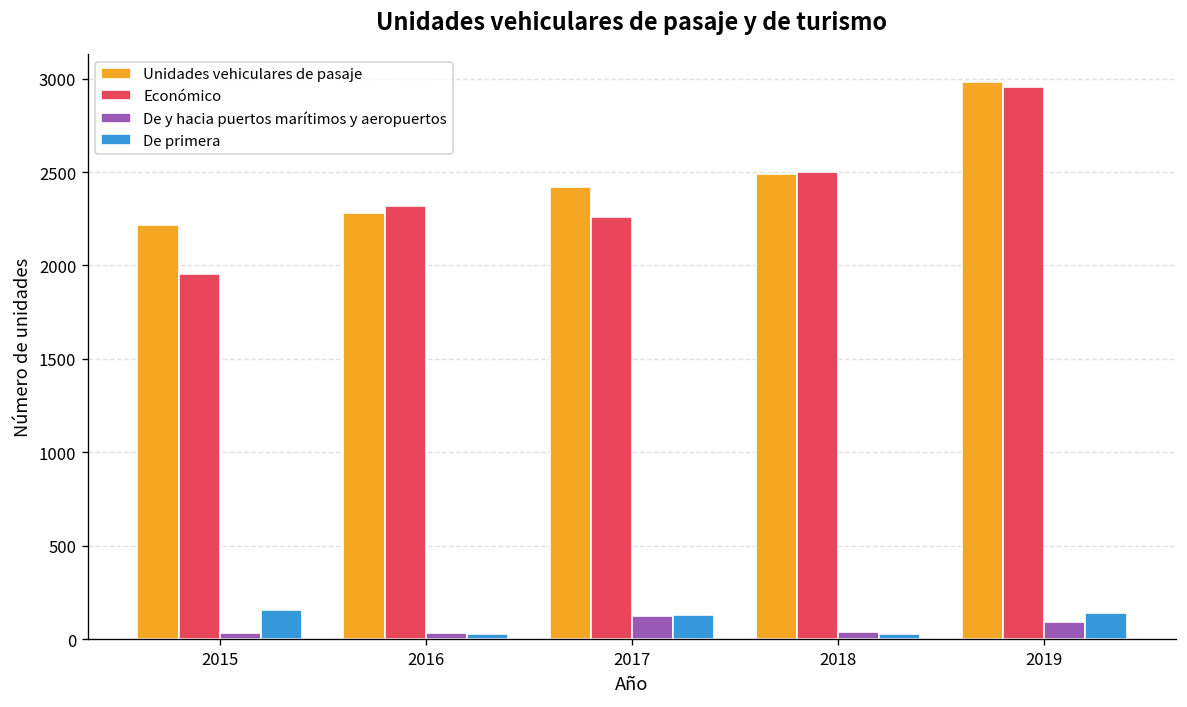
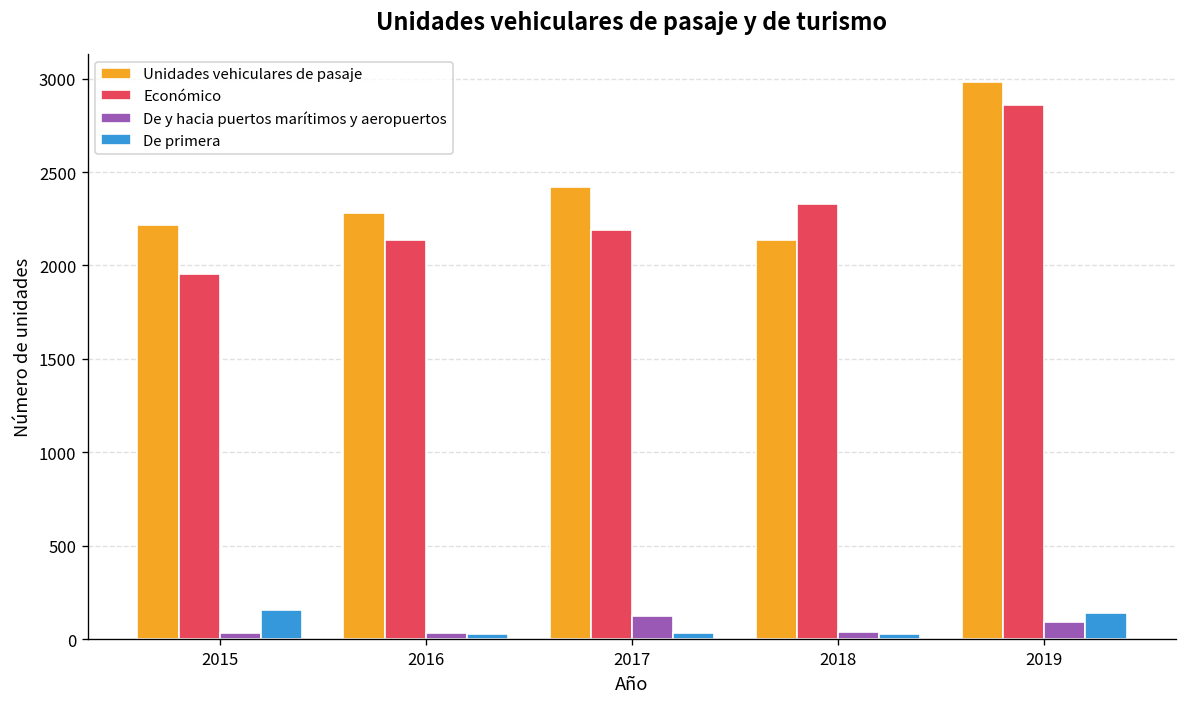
  {
    "Unidades vehiculares de pasaje": {
      "2015": 2210,
      "2016": 2280,
      "2017": 2420,
-     "2018": 2490,
+     "2018": 2140,
      "2019": 2980
    },
    "Económico": {
      "2015": 1950,
-     "2016": 2320,
-     "2017": 2260,
-     "2018": 2500,
-     "2019": 2960
+     "2016": 2140,
+     "2017": 2190,
+     "2018": 2330,
+     "2019": 2860
    },
    "De y hacia puertos marítimos y aeropuertos": {
      "2015": 30,
      "2016": 30,
      "2017": 130,
      "2018": 40,
      "2019": 100
    },
    "De primera": {
      "2015": 160,
      "2016": 30,
-     "2017": 130,
+     "2017": 30,
      "2018": 30,
      "2019": 140
    }
  }
